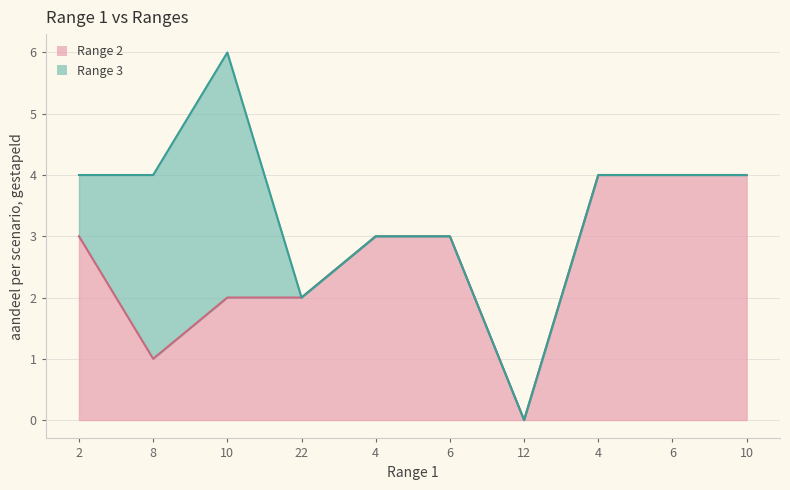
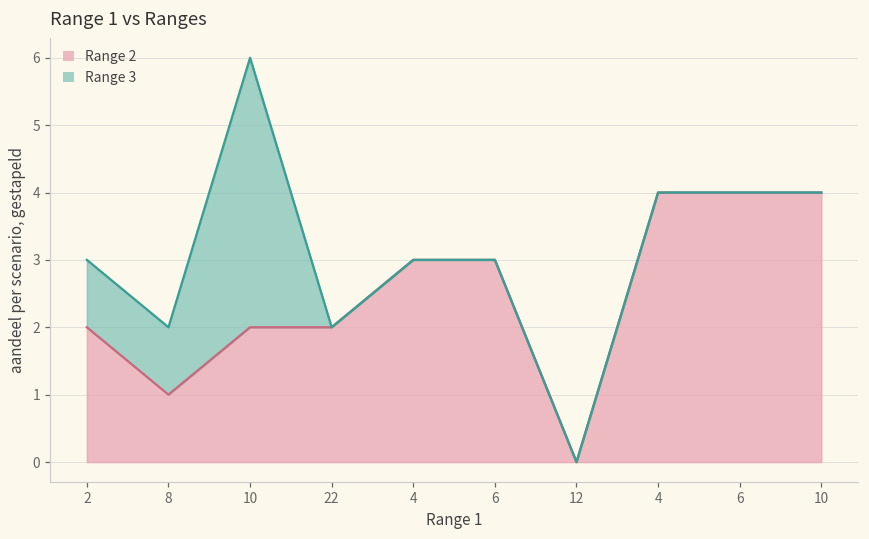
  {
    "Range 2": {
-     "2": 3,
+     "2": 2,
      "8": 1
    },
    "Range 3": {
-     "8": 3
+     "8": 1
    }
  }
